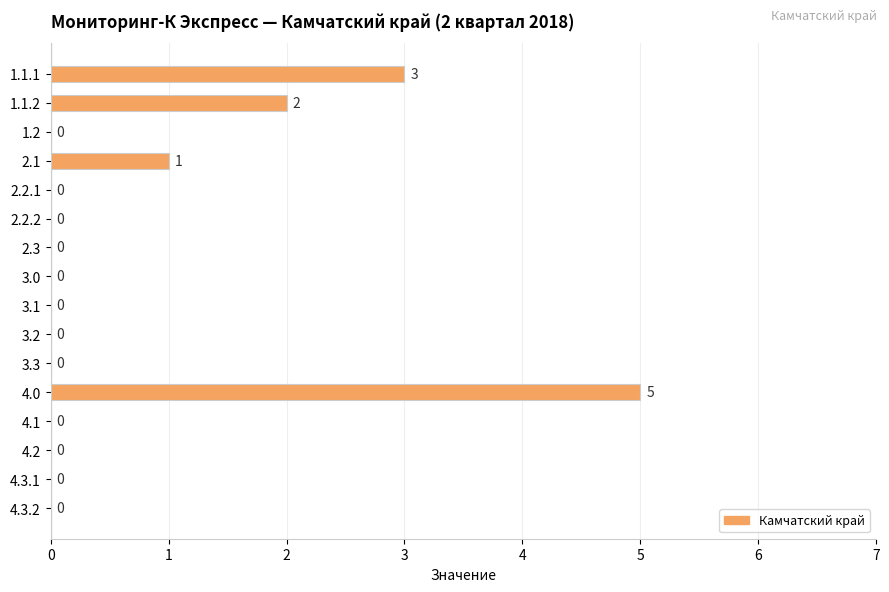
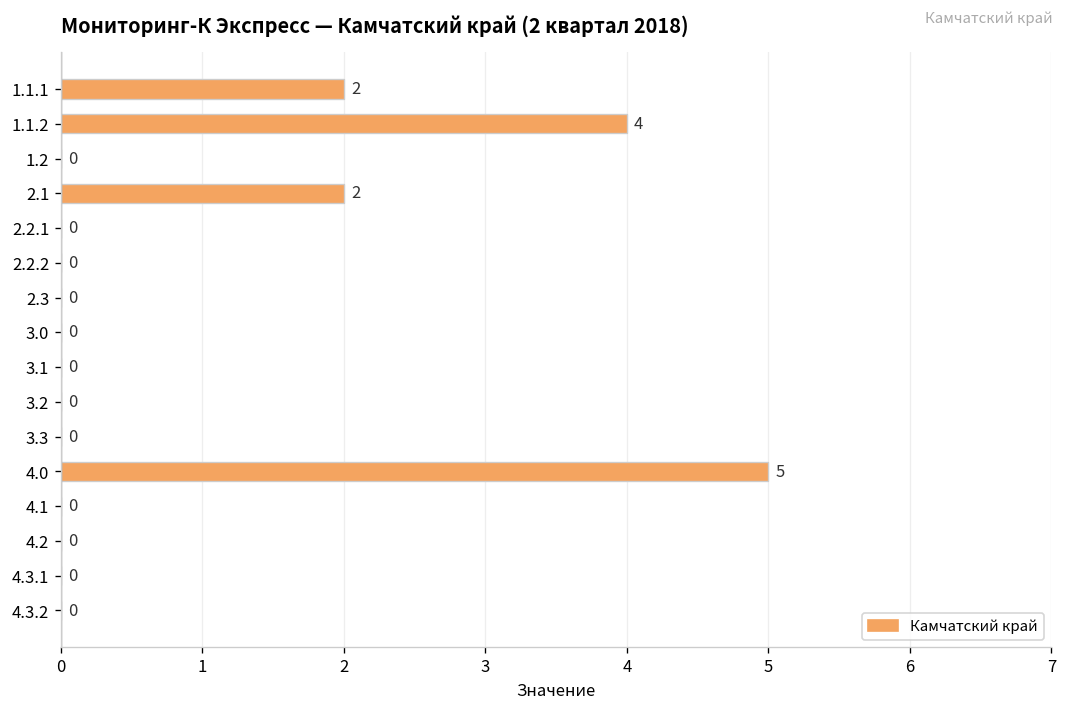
  {
-   "1.1.1": 3,
-   "1.1.2": 2,
+   "1.1.1": 2,
+   "1.1.2": 4,
    "1.2": 0,
-   "2.1": 1,
+   "2.1": 2,
    "2.2.1": 0,
    "2.2.2": 0,
    "2.3": 0,
    "3.0": 0,
    "3.1": 0,
    "3.2": 0,
    "3.3": 0,
    "4.0": 5,
    "4.1": 0,
    "4.2": 0,
    "4.3.1": 0,
    "4.3.2": 0
  }
